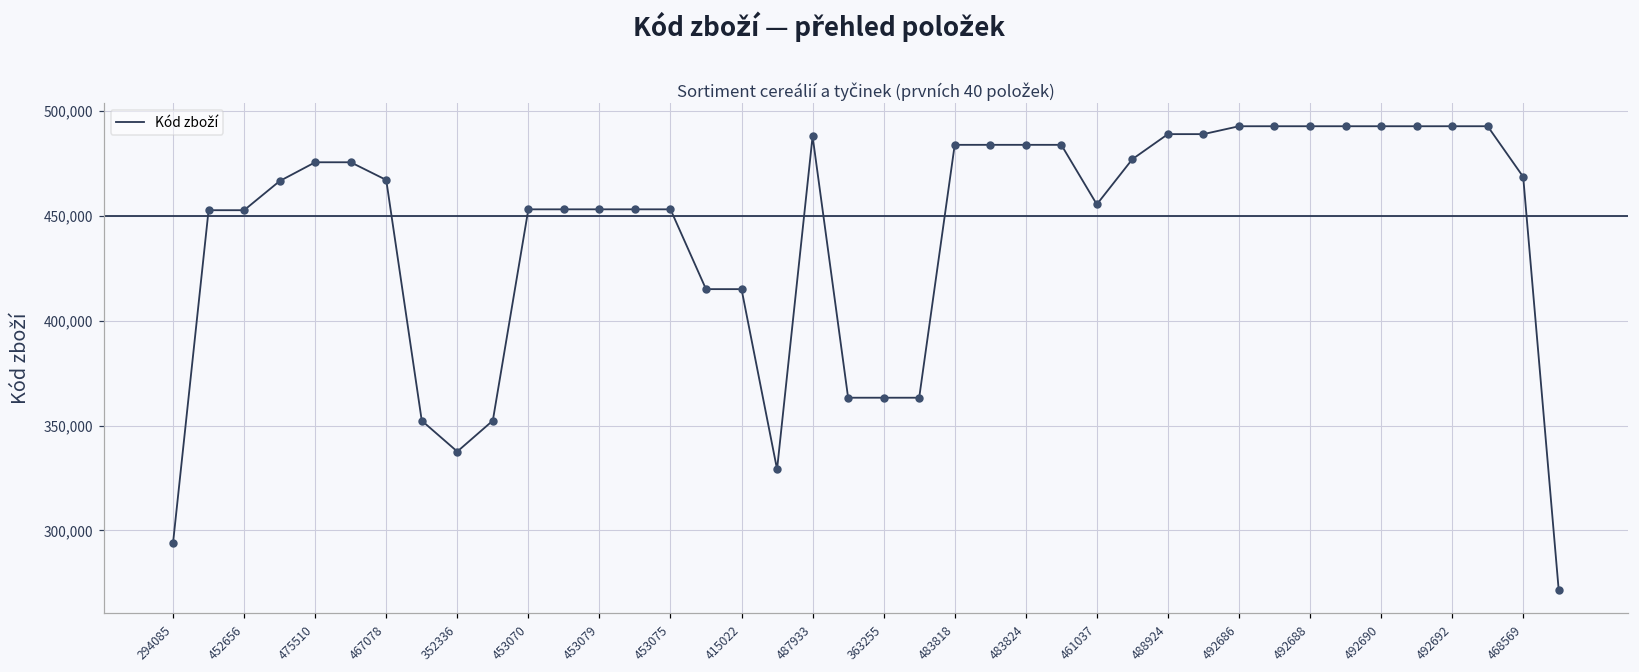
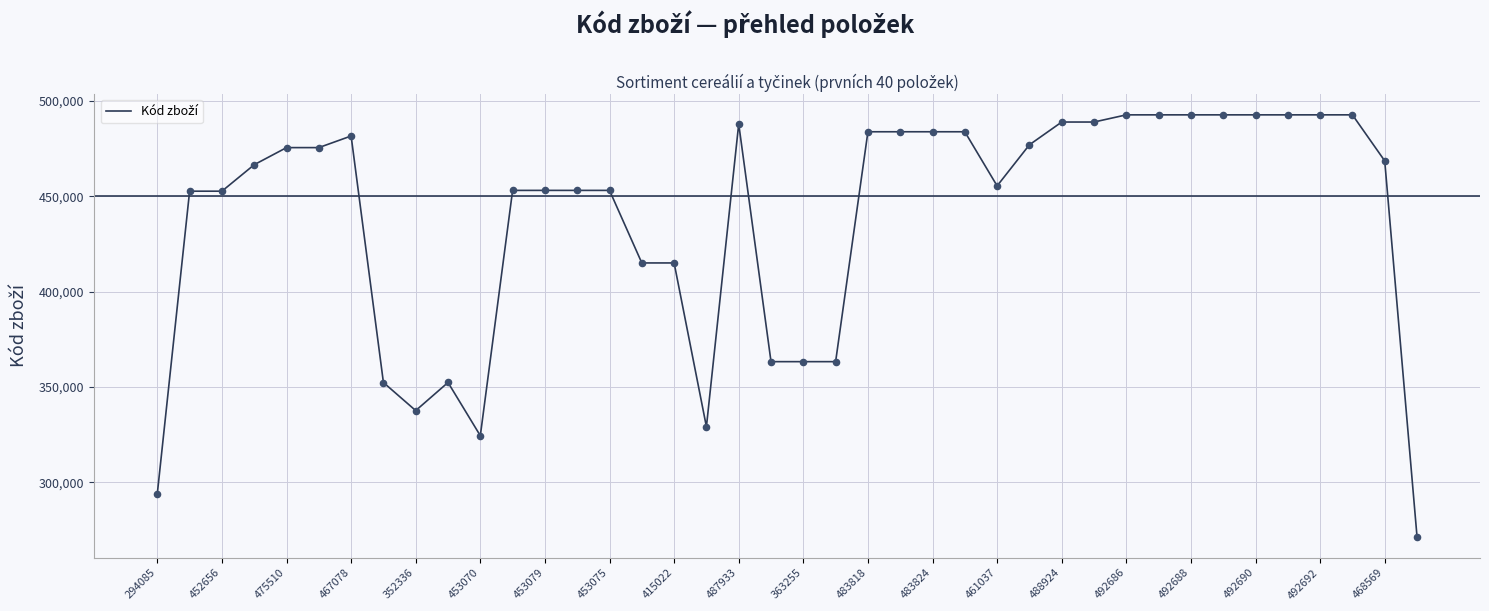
  {
    "294085": "294,000",
    "452656": "453,000",
    "475510": "476,000",
-   "467078": "467,000",
+   "467078": "482,000",
    "352336": "338,000",
-   "453070": "453,000",
+   "453070": "324,000",
    "453079": "453,000",
    "453075": "453,000",
    "415022": "415,000",
    "487933": "488,000",
    "363255": "363,000",
    "483818": "484,000",
    "483824": "484,000",
    "461037": "455,000",
    "488924": "489,000",
    "492686": "493,000",
    "492688": "493,000",
    "492690": "493,000",
    "492692": "493,000",
    "468569": "469,000"
  }
